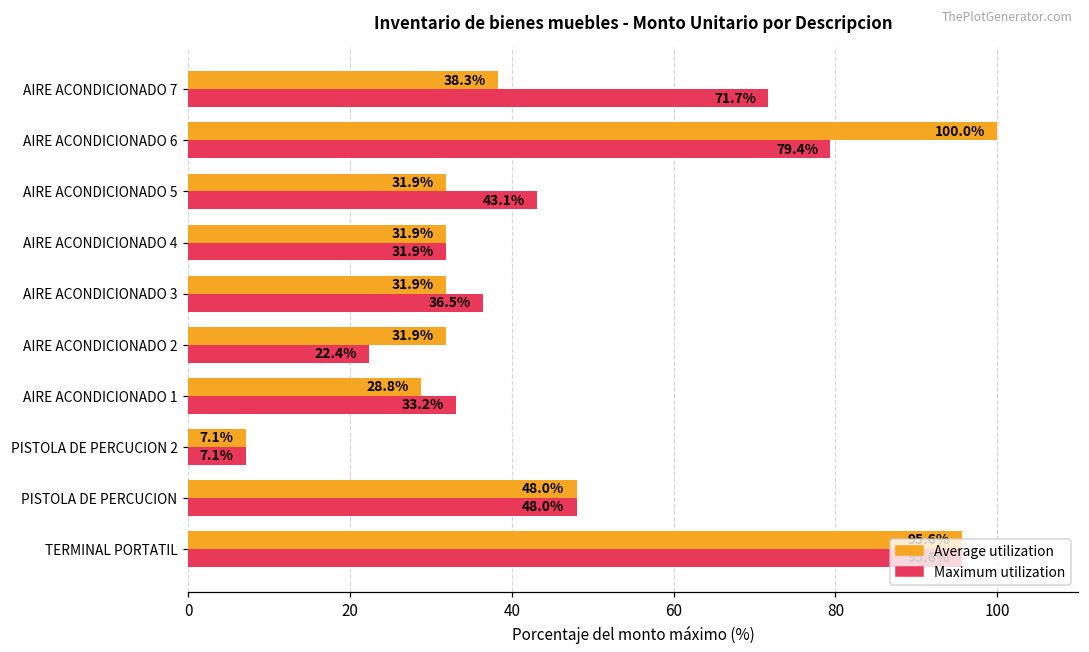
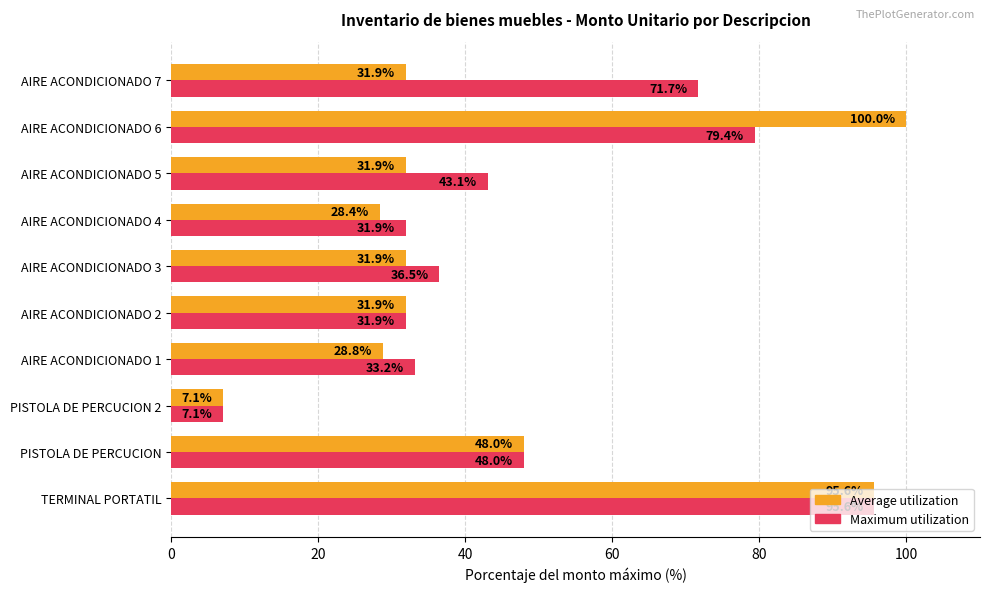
  {
    "Average utilization": {
-     "AIRE ACONDICIONADO 7": "38.3%",
+     "AIRE ACONDICIONADO 7": "31.9%",
      "AIRE ACONDICIONADO 6": "100.0%",
      "AIRE ACONDICIONADO 5": "31.9%",
-     "AIRE ACONDICIONADO 4": "31.9%",
+     "AIRE ACONDICIONADO 4": "28.4%",
      "AIRE ACONDICIONADO 3": "31.9%",
      "AIRE ACONDICIONADO 2": "31.9%",
      "AIRE ACONDICIONADO 1": "28.8%",
      "PISTOLA DE PERCUCION 2": "7.1%",
      "PISTOLA DE PERCUCION": "48.0%"
    },
    "Maximum utilization": {
      "AIRE ACONDICIONADO 7": "71.7%",
      "AIRE ACONDICIONADO 6": "79.4%",
      "AIRE ACONDICIONADO 5": "43.1%",
      "AIRE ACONDICIONADO 4": "31.9%",
      "AIRE ACONDICIONADO 3": "36.5%",
-     "AIRE ACONDICIONADO 2": "22.4%",
+     "AIRE ACONDICIONADO 2": "31.9%",
      "AIRE ACONDICIONADO 1": "33.2%",
      "PISTOLA DE PERCUCION 2": "7.1%",
      "PISTOLA DE PERCUCION": "48.0%"
    }
  }
